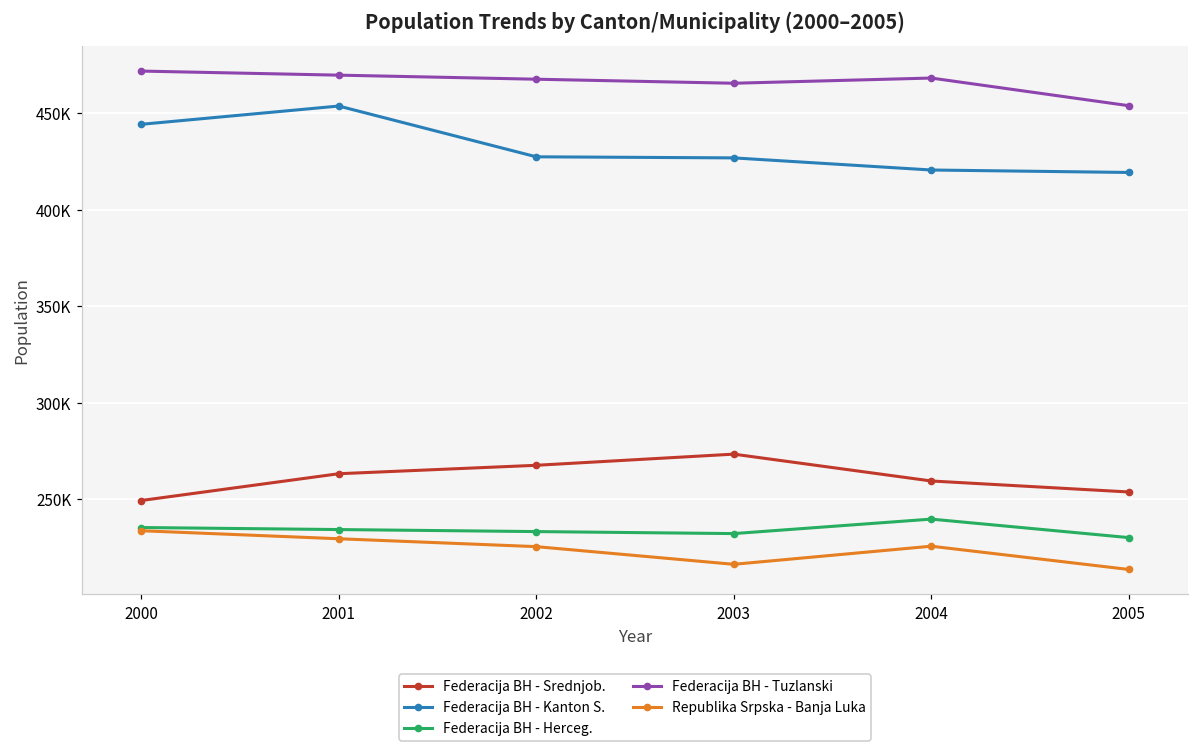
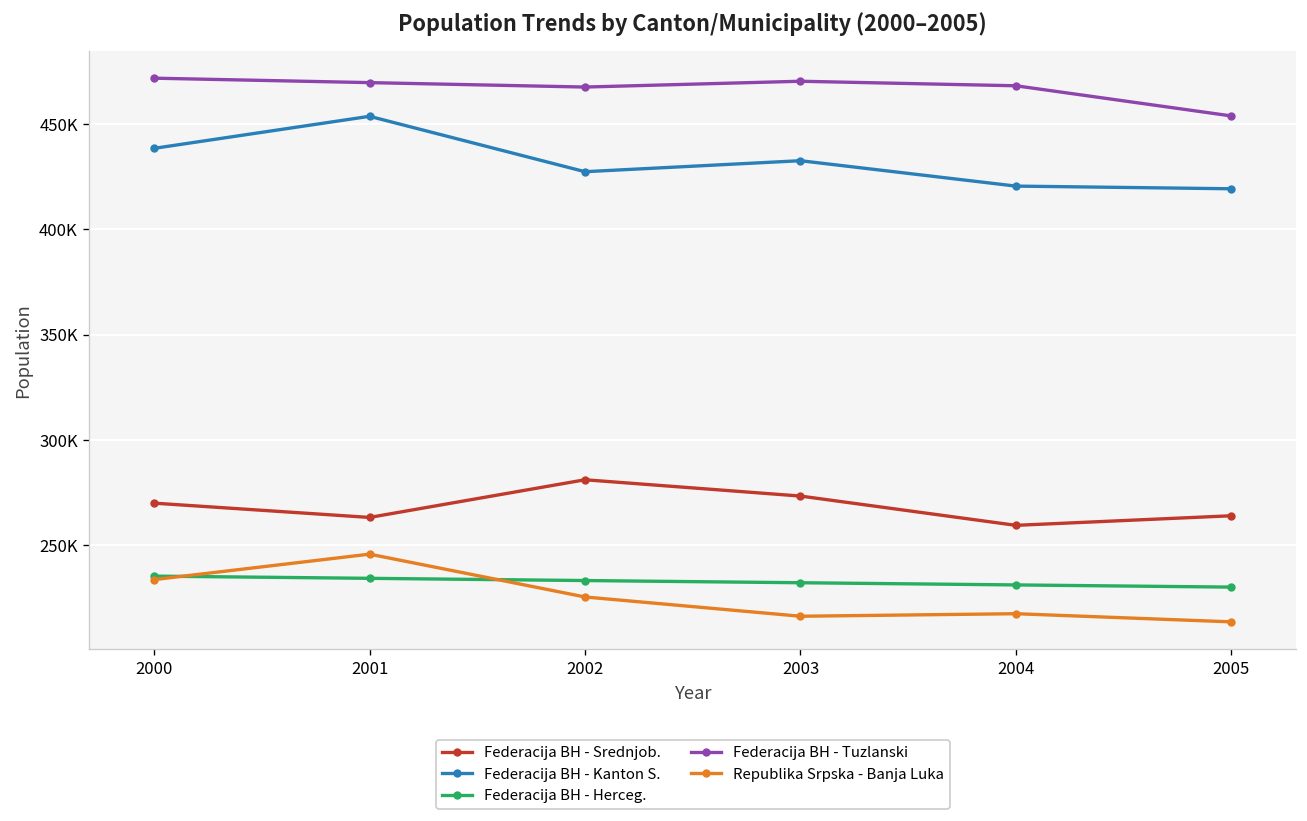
  {
    "Federacija BH - Srednjob.": {
-     "2000": 249000,
+     "2000": 270000,
      "2001": 263000,
-     "2002": 268000,
+     "2002": 281000,
      "2003": 273000,
      "2004": 259000,
-     "2005": 254000
+     "2005": 264000
    },
    "Federacija BH - Kanton S.": {
-     "2000": 444000,
+     "2000": 438000,
      "2001": 454000,
      "2002": 427000,
-     "2003": 427000,
+     "2003": 433000,
      "2004": 421000,
      "2005": 419000
    },
    "Federacija BH - Herceg.": {
      "2000": 235000,
      "2001": 234000,
      "2002": 233000,
      "2003": 232000,
-     "2004": 240000,
+     "2004": 231000,
      "2005": 230000
    },
    "Federacija BH - Tuzlanski": {
      "2000": 472000,
      "2001": 470000,
      "2002": 468000,
-     "2003": 465000,
+     "2003": 470000,
      "2004": 468000,
      "2005": 454000
    },
    "Republika Srpska - Banja Luka": {
      "2000": 234000,
-     "2001": 230000,
+     "2001": 246000,
      "2002": 225000,
      "2003": 216000,
-     "2004": 226000,
+     "2004": 217000,
      "2005": 214000
    }
  }
